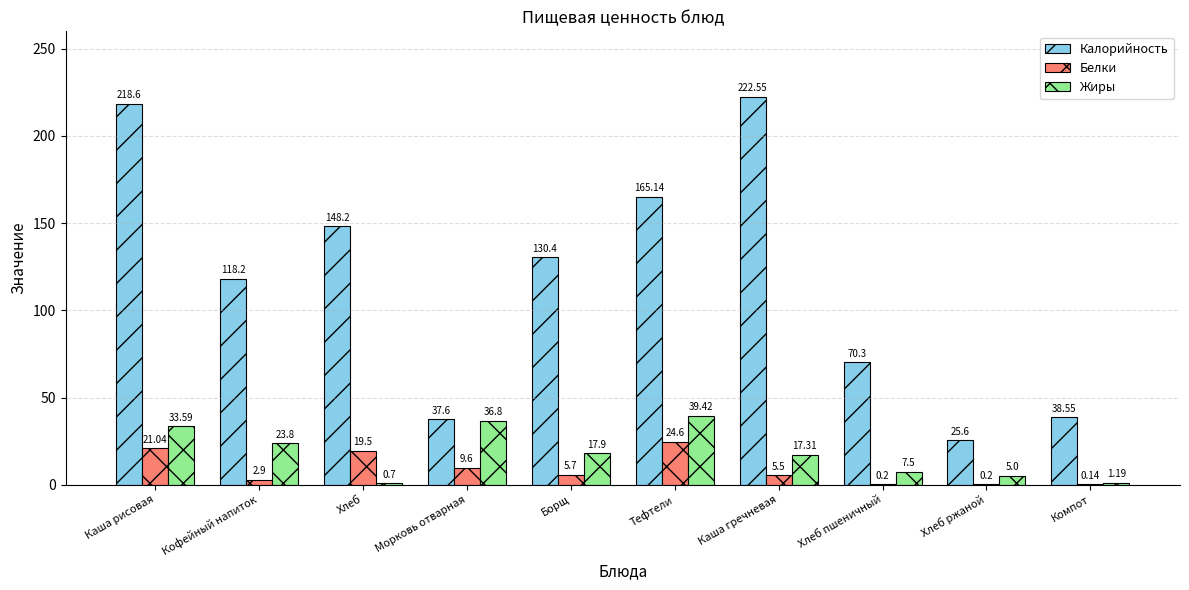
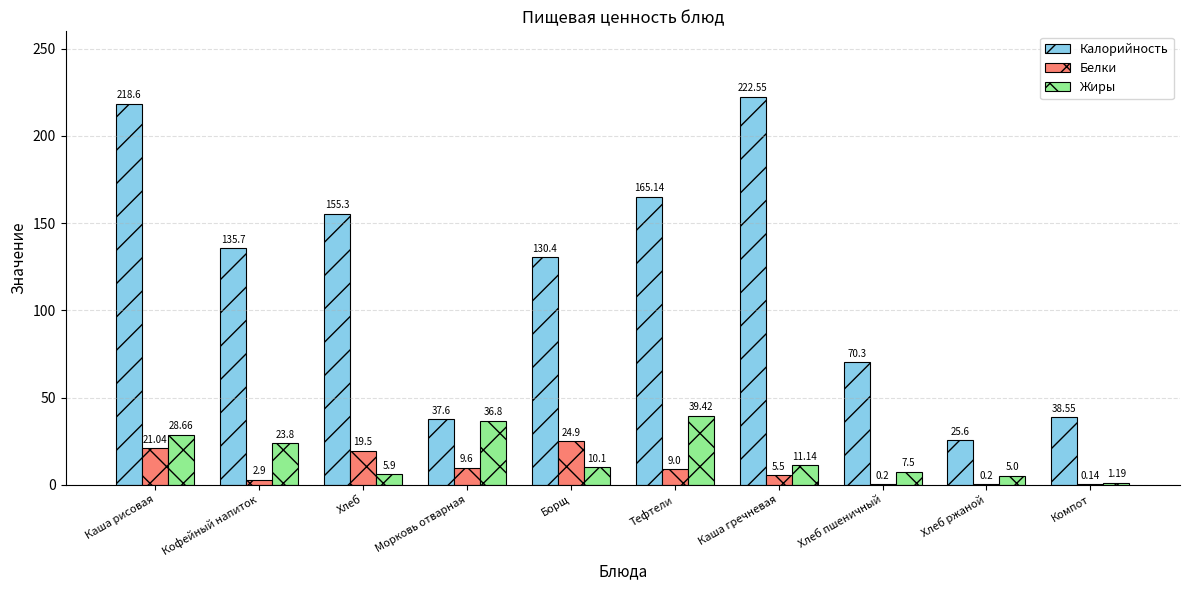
  {
    "Калорийность": {
      "Каша рисовая": 218.6,
-     "Кофейный напиток": 118.2,
-     "Хлеб": 148.2,
+     "Кофейный напиток": 135.7,
+     "Хлеб": 155.3,
      "Морковь отварная": 37.6,
      "Борщ": 130.4,
      "Тефтели": 165.14,
      "Каша гречневая": 222.55,
      "Хлеб пшеничный": 70.3,
      "Хлеб ржаной": 25.6,
      "Компот": 38.55
    },
    "Белки": {
      "Каша рисовая": 21.04,
      "Кофейный напиток": 2.9,
      "Хлеб": 19.5,
      "Морковь отварная": 9.6,
-     "Борщ": 5.7,
-     "Тефтели": 24.6,
+     "Борщ": 24.9,
+     "Тефтели": 9.0,
      "Каша гречневая": 5.5,
      "Хлеб пшеничный": 0.2,
      "Хлеб ржаной": 0.2,
      "Компот": 0.14
    },
    "Жиры": {
-     "Каша рисовая": 33.59,
+     "Каша рисовая": 28.66,
      "Кофейный напиток": 23.8,
-     "Хлеб": 0.7,
+     "Хлеб": 5.9,
      "Морковь отварная": 36.8,
-     "Борщ": 17.9,
+     "Борщ": 10.1,
      "Тефтели": 39.42,
-     "Каша гречневая": 17.31,
+     "Каша гречневая": 11.14,
      "Хлеб пшеничный": 7.5,
      "Хлеб ржаной": 5.0,
      "Компот": 1.19
    }
  }
